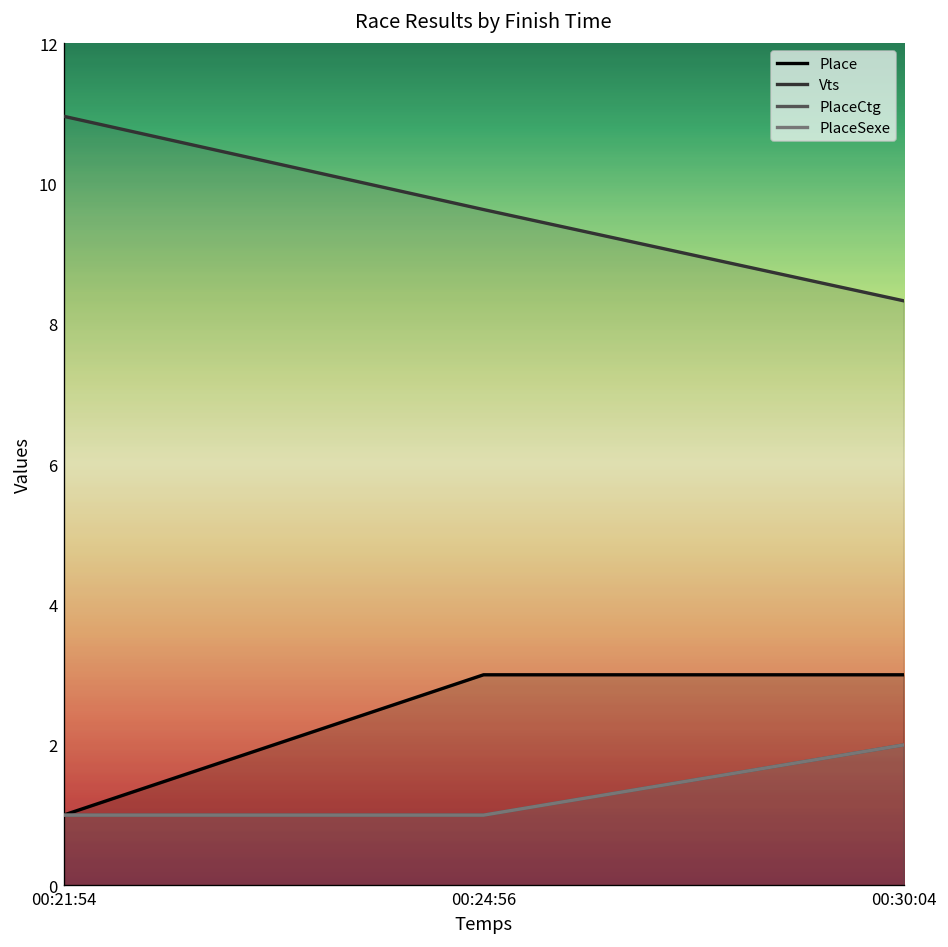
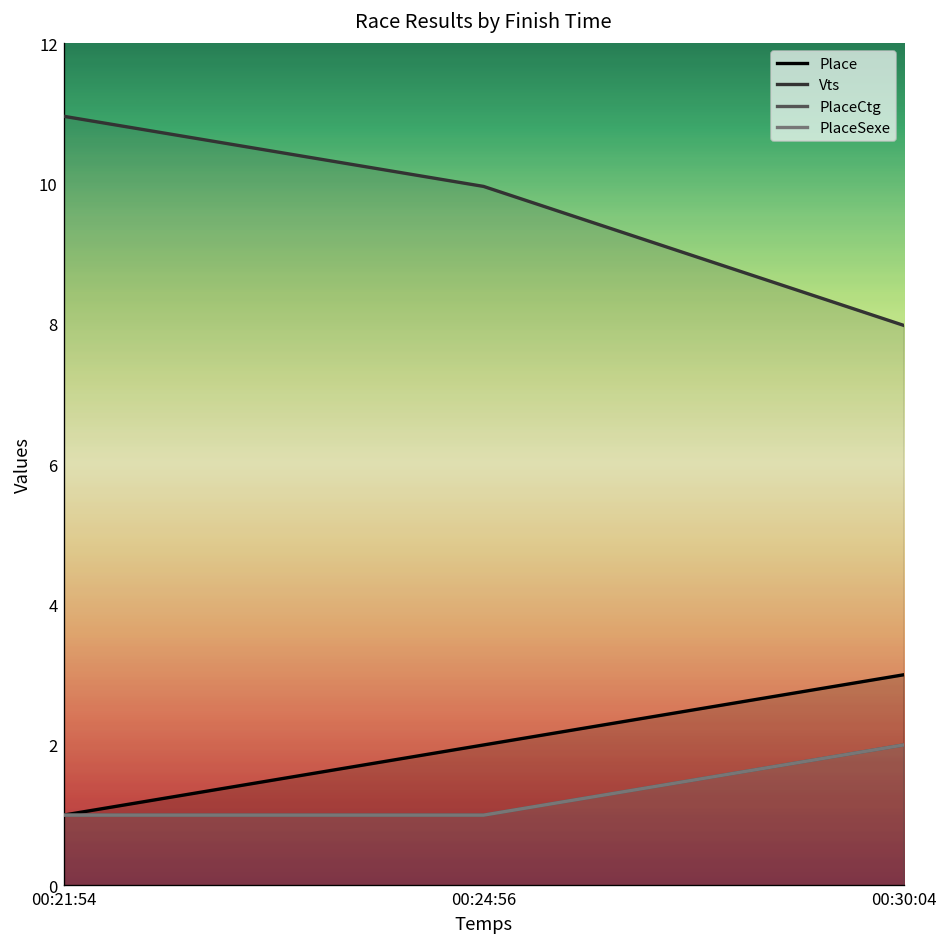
  {
    "Place": {
-     "00:24:56": 3,
+     "00:24:56": 2,
      "00:30:04": 3
    },
    "Vts": {
      "00:21:54": 11.0,
-     "00:24:56": 9.6,
-     "00:30:04": 8.3
+     "00:24:56": 10.0,
+     "00:30:04": 8.0
    },
    "PlaceSexe": {
      "00:24:56": 1.0,
      "00:30:04": 2.0
    }
  }
